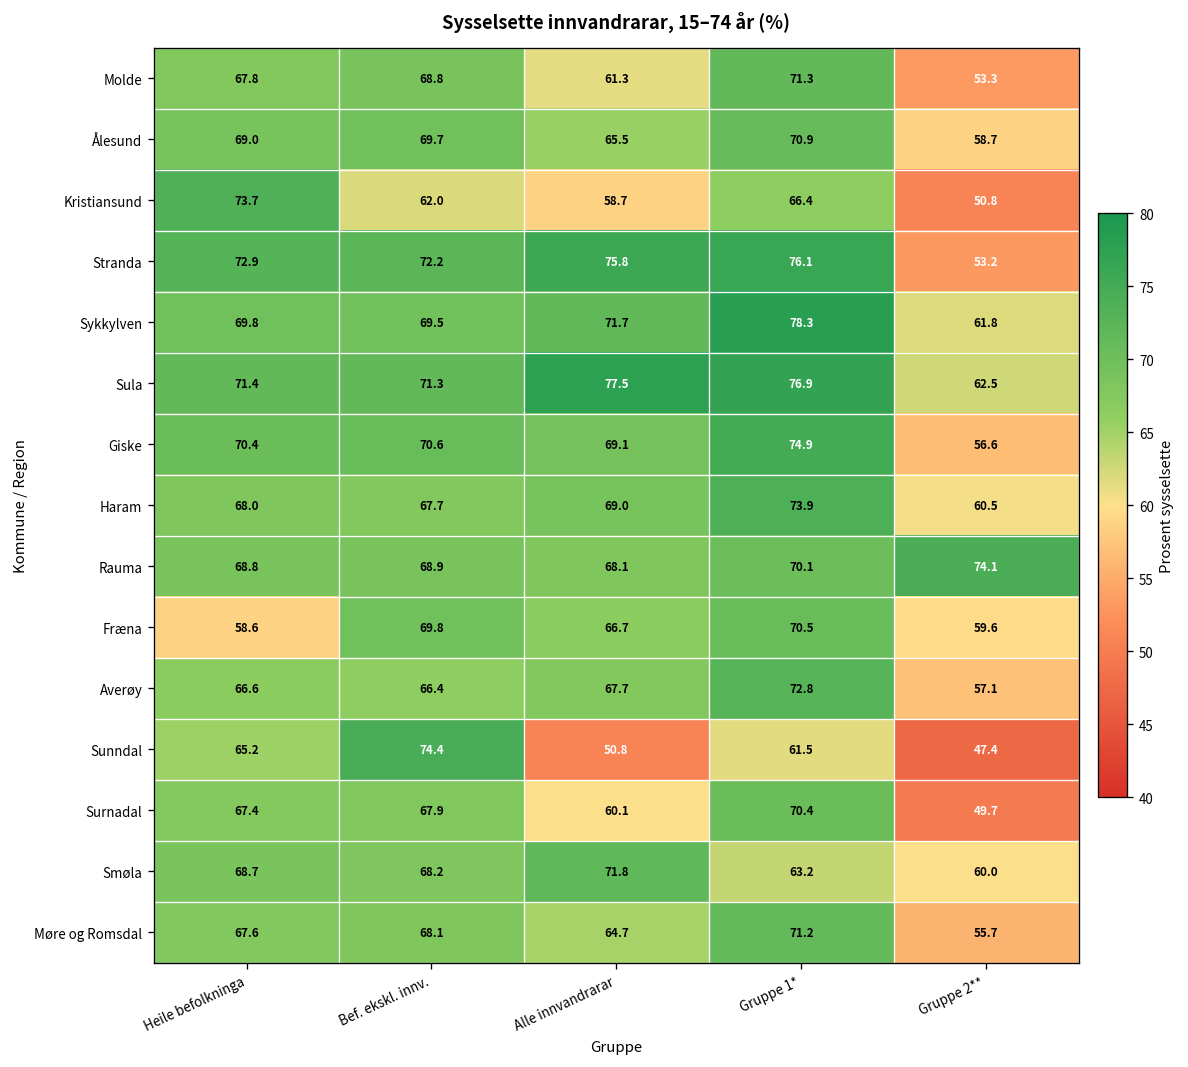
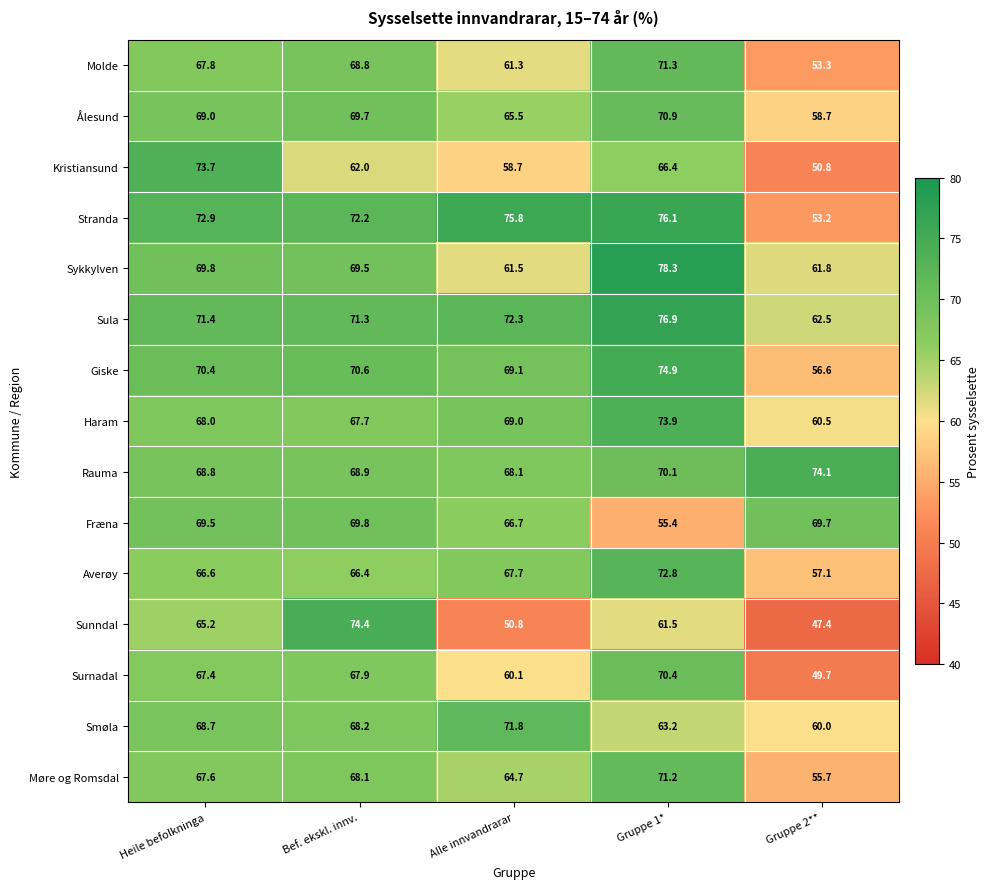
  {
    "Molde": {
      "Heile befolkninga": 67.8,
      "Bef. ekskl. innv.": 68.8,
      "Alle innvandrarar": 61.3,
      "Gruppe 1*": 71.3,
      "Gruppe 2**": 53.3
    },
    "Ålesund": {
      "Heile befolkninga": 69.0,
      "Bef. ekskl. innv.": 69.7,
      "Alle innvandrarar": 65.5,
      "Gruppe 1*": 70.9,
      "Gruppe 2**": 58.7
    },
    "Kristiansund": {
      "Heile befolkninga": 73.7,
      "Bef. ekskl. innv.": 62.0,
      "Alle innvandrarar": 58.7,
      "Gruppe 1*": 66.4,
      "Gruppe 2**": 50.8
    },
    "Stranda": {
      "Heile befolkninga": 72.9,
      "Bef. ekskl. innv.": 72.2,
      "Alle innvandrarar": 75.8,
      "Gruppe 1*": 76.1,
      "Gruppe 2**": 53.2
    },
    "Sykkylven": {
      "Heile befolkninga": 69.8,
      "Bef. ekskl. innv.": 69.5,
-     "Alle innvandrarar": 71.7,
+     "Alle innvandrarar": 61.5,
      "Gruppe 1*": 78.3,
      "Gruppe 2**": 61.8
    },
    "Sula": {
      "Heile befolkninga": 71.4,
      "Bef. ekskl. innv.": 71.3,
-     "Alle innvandrarar": 77.5,
+     "Alle innvandrarar": 72.3,
      "Gruppe 1*": 76.9,
      "Gruppe 2**": 62.5
    },
    "Giske": {
      "Heile befolkninga": 70.4,
      "Bef. ekskl. innv.": 70.6,
      "Alle innvandrarar": 69.1,
      "Gruppe 1*": 74.9,
      "Gruppe 2**": 56.6
    },
    "Haram": {
      "Heile befolkninga": 68.0,
      "Bef. ekskl. innv.": 67.7,
      "Alle innvandrarar": 69.0,
      "Gruppe 1*": 73.9,
      "Gruppe 2**": 60.5
    },
    "Rauma": {
      "Heile befolkninga": 68.8,
      "Bef. ekskl. innv.": 68.9,
      "Alle innvandrarar": 68.1,
      "Gruppe 1*": 70.1,
      "Gruppe 2**": 74.1
    },
    "Fræna": {
-     "Heile befolkninga": 58.6,
+     "Heile befolkninga": 69.5,
      "Bef. ekskl. innv.": 69.8,
      "Alle innvandrarar": 66.7,
-     "Gruppe 1*": 70.5,
-     "Gruppe 2**": 59.6
+     "Gruppe 1*": 55.4,
+     "Gruppe 2**": 69.7
    },
    "Averøy": {
      "Heile befolkninga": 66.6,
      "Bef. ekskl. innv.": 66.4,
      "Alle innvandrarar": 67.7,
      "Gruppe 1*": 72.8,
      "Gruppe 2**": 57.1
    },
    "Sunndal": {
      "Heile befolkninga": 65.2,
      "Bef. ekskl. innv.": 74.4,
      "Alle innvandrarar": 50.8,
      "Gruppe 1*": 61.5,
      "Gruppe 2**": 47.4
    },
    "Surnadal": {
      "Heile befolkninga": 67.4,
      "Bef. ekskl. innv.": 67.9,
      "Alle innvandrarar": 60.1,
      "Gruppe 1*": 70.4,
      "Gruppe 2**": 49.7
    },
    "Smøla": {
      "Heile befolkninga": 68.7,
      "Bef. ekskl. innv.": 68.2,
      "Alle innvandrarar": 71.8,
      "Gruppe 1*": 63.2,
      "Gruppe 2**": 60.0
    },
    "Møre og Romsdal": {
      "Heile befolkninga": 67.6,
      "Bef. ekskl. innv.": 68.1,
      "Alle innvandrarar": 64.7,
      "Gruppe 1*": 71.2,
      "Gruppe 2**": 55.7
    }
  }
